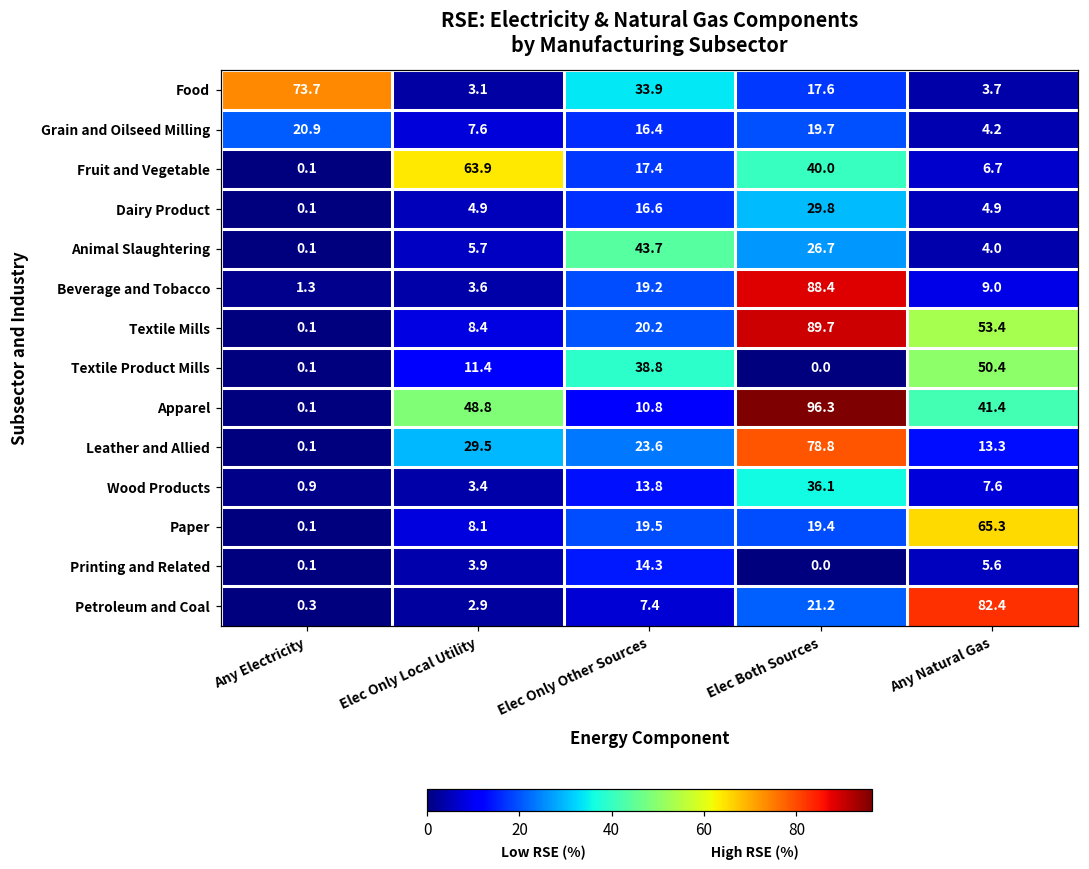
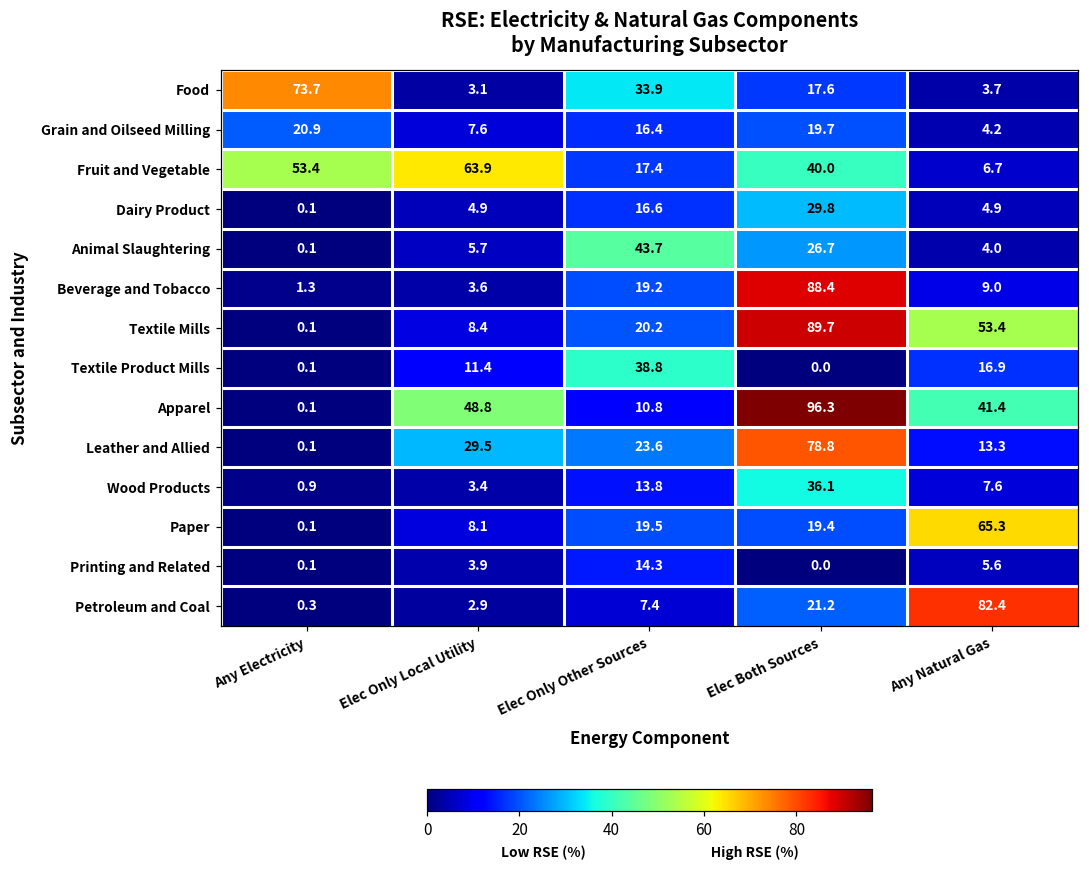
  {
    "Food": {
      "Any Electricity": 73.7,
      "Elec Only Local Utility": 3.1,
      "Elec Only Other Sources": 33.9,
      "Elec Both Sources": 17.6,
      "Any Natural Gas": 3.7
    },
    "Grain and Oilseed Milling": {
      "Any Electricity": 20.9,
      "Elec Only Local Utility": 7.6,
      "Elec Only Other Sources": 16.4,
      "Elec Both Sources": 19.7,
      "Any Natural Gas": 4.2
    },
    "Fruit and Vegetable": {
-     "Any Electricity": 0.1,
+     "Any Electricity": 53.4,
      "Elec Only Local Utility": 63.9,
      "Elec Only Other Sources": 17.4,
      "Elec Both Sources": 40.0,
      "Any Natural Gas": 6.7
    },
    "Dairy Product": {
      "Any Electricity": 0.1,
      "Elec Only Local Utility": 4.9,
      "Elec Only Other Sources": 16.6,
      "Elec Both Sources": 29.8,
      "Any Natural Gas": 4.9
    },
    "Animal Slaughtering": {
      "Any Electricity": 0.1,
      "Elec Only Local Utility": 5.7,
      "Elec Only Other Sources": 43.7,
      "Elec Both Sources": 26.7,
      "Any Natural Gas": 4.0
    },
    "Beverage and Tobacco": {
      "Any Electricity": 1.3,
      "Elec Only Local Utility": 3.6,
      "Elec Only Other Sources": 19.2,
      "Elec Both Sources": 88.4,
      "Any Natural Gas": 9.0
    },
    "Textile Mills": {
      "Any Electricity": 0.1,
      "Elec Only Local Utility": 8.4,
      "Elec Only Other Sources": 20.2,
      "Elec Both Sources": 89.7,
      "Any Natural Gas": 53.4
    },
    "Textile Product Mills": {
      "Any Electricity": 0.1,
      "Elec Only Local Utility": 11.4,
      "Elec Only Other Sources": 38.8,
      "Elec Both Sources": 0.0,
-     "Any Natural Gas": 50.4
+     "Any Natural Gas": 16.9
    },
    "Apparel": {
      "Any Electricity": 0.1,
      "Elec Only Local Utility": 48.8,
      "Elec Only Other Sources": 10.8,
      "Elec Both Sources": 96.3,
      "Any Natural Gas": 41.4
    },
    "Leather and Allied": {
      "Any Electricity": 0.1,
      "Elec Only Local Utility": 29.5,
      "Elec Only Other Sources": 23.6,
      "Elec Both Sources": 78.8,
      "Any Natural Gas": 13.3
    },
    "Wood Products": {
      "Any Electricity": 0.9,
      "Elec Only Local Utility": 3.4,
      "Elec Only Other Sources": 13.8,
      "Elec Both Sources": 36.1,
      "Any Natural Gas": 7.6
    },
    "Paper": {
      "Any Electricity": 0.1,
      "Elec Only Local Utility": 8.1,
      "Elec Only Other Sources": 19.5,
      "Elec Both Sources": 19.4,
      "Any Natural Gas": 65.3
    },
    "Printing and Related": {
      "Any Electricity": 0.1,
      "Elec Only Local Utility": 3.9,
      "Elec Only Other Sources": 14.3,
      "Elec Both Sources": 0.0,
      "Any Natural Gas": 5.6
    },
    "Petroleum and Coal": {
      "Any Electricity": 0.3,
      "Elec Only Local Utility": 2.9,
      "Elec Only Other Sources": 7.4,
      "Elec Both Sources": 21.2,
      "Any Natural Gas": 82.4
    }
  }
